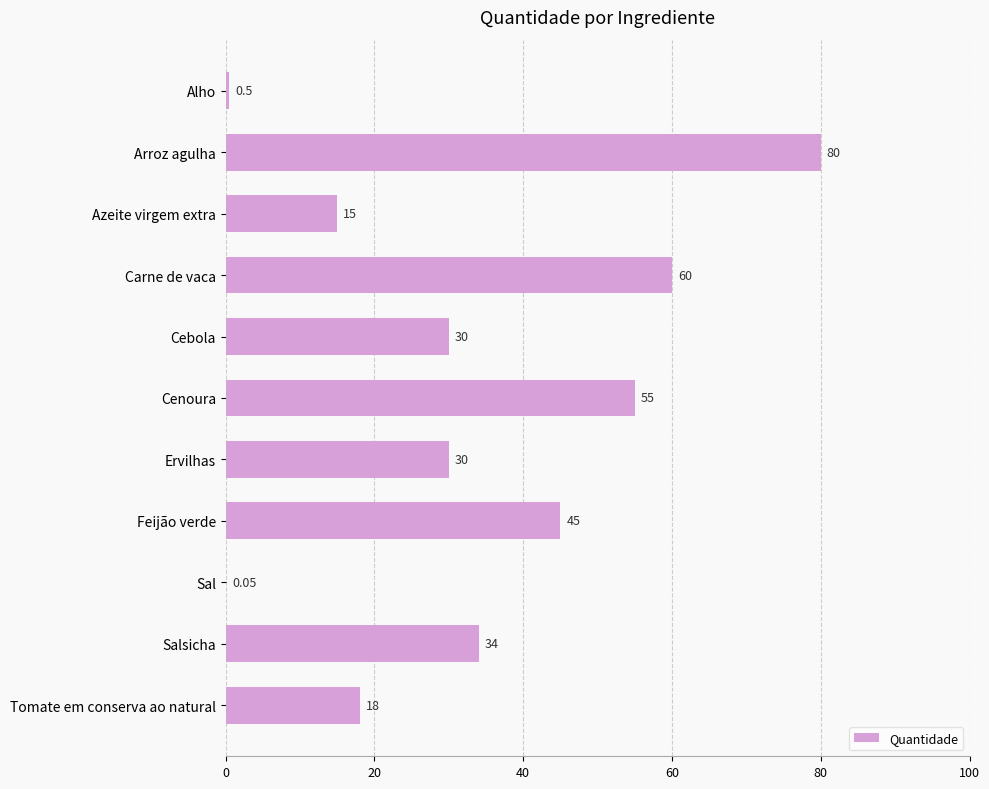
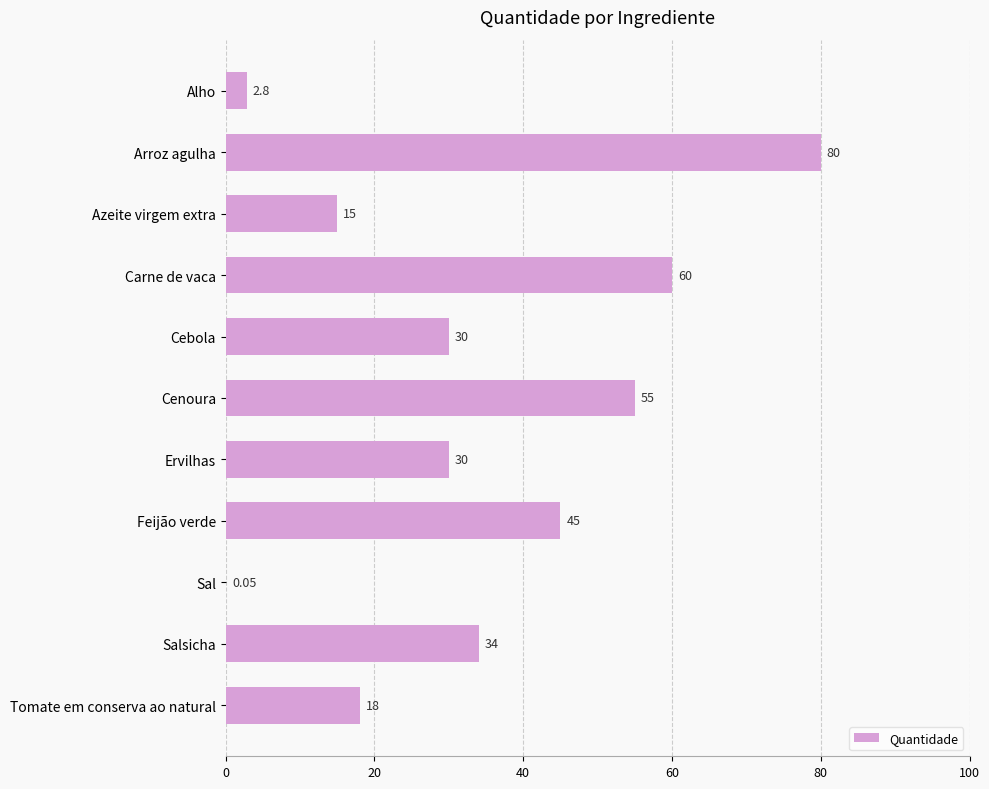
  {
-   "Alho": 0.5,
+   "Alho": 2.8,
    "Arroz agulha": 80,
    "Azeite virgem extra": 15,
    "Carne de vaca": 60,
    "Cebola": 30,
    "Cenoura": 55,
    "Ervilhas": 30,
    "Feijão verde": 45,
    "Sal": 0.05,
    "Salsicha": 34,
    "Tomate em conserva ao natural": 18
  }
